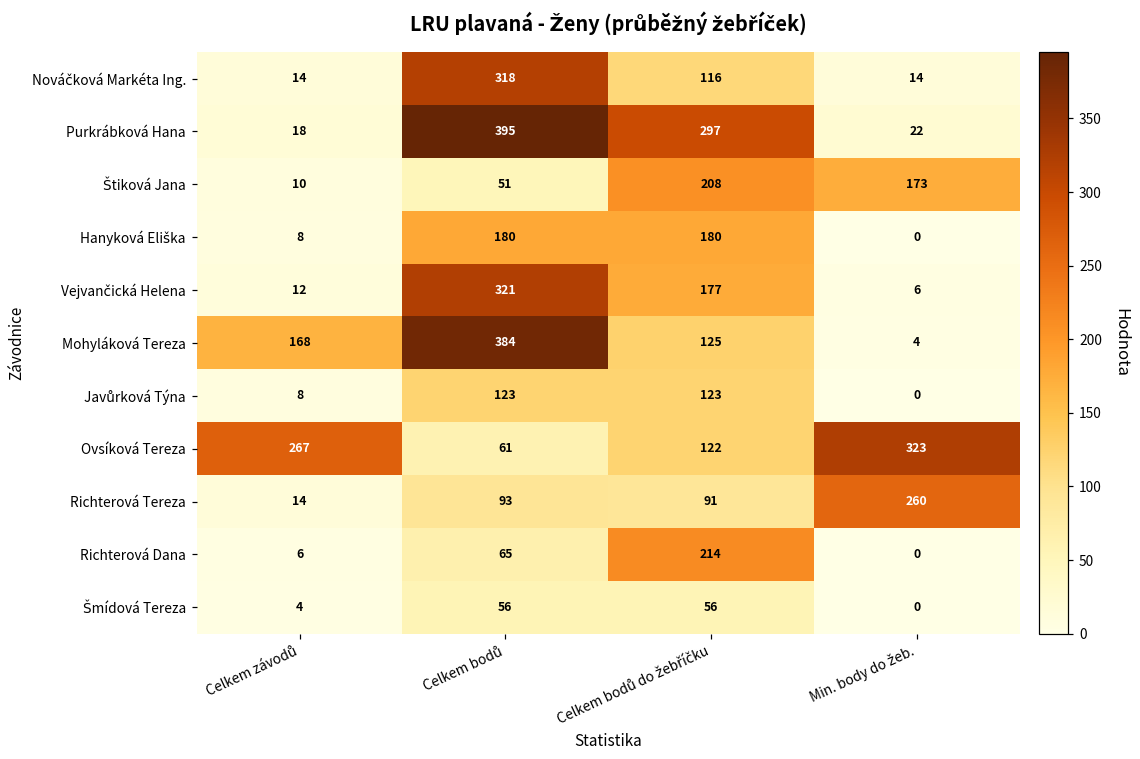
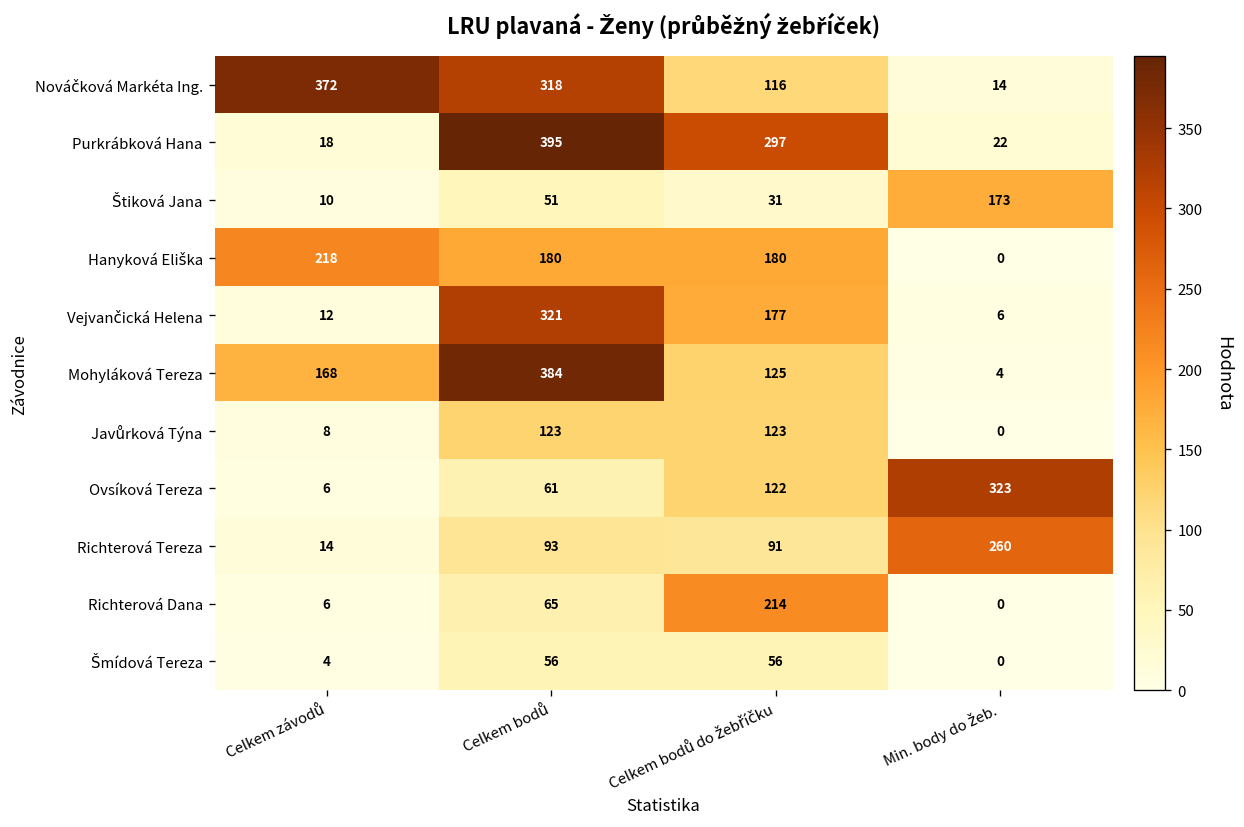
  {
    "Nováčková Markéta Ing.": {
-     "Celkem závodů": 14,
+     "Celkem závodů": 372,
      "Celkem bodů": 318,
      "Celkem bodů do žebříčku": 116,
      "Min. body do žeb.": 14
    },
    "Purkrábková Hana": {
      "Celkem závodů": 18,
      "Celkem bodů": 395,
      "Celkem bodů do žebříčku": 297,
      "Min. body do žeb.": 22
    },
    "Štiková Jana": {
      "Celkem závodů": 10,
      "Celkem bodů": 51,
-     "Celkem bodů do žebříčku": 208,
+     "Celkem bodů do žebříčku": 31,
      "Min. body do žeb.": 173
    },
    "Hanyková Eliška": {
-     "Celkem závodů": 8,
+     "Celkem závodů": 218,
      "Celkem bodů": 180,
      "Celkem bodů do žebříčku": 180,
      "Min. body do žeb.": 0
    },
    "Vejvančická Helena": {
      "Celkem závodů": 12,
      "Celkem bodů": 321,
      "Celkem bodů do žebříčku": 177,
      "Min. body do žeb.": 6
    },
    "Mohyláková Tereza": {
      "Celkem závodů": 168,
      "Celkem bodů": 384,
      "Celkem bodů do žebříčku": 125,
      "Min. body do žeb.": 4
    },
    "Javůrková Týna": {
      "Celkem závodů": 8,
      "Celkem bodů": 123,
      "Celkem bodů do žebříčku": 123,
      "Min. body do žeb.": 0
    },
    "Ovsíková Tereza": {
-     "Celkem závodů": 267,
+     "Celkem závodů": 6,
      "Celkem bodů": 61,
      "Celkem bodů do žebříčku": 122,
      "Min. body do žeb.": 323
    },
    "Richterová Tereza": {
      "Celkem závodů": 14,
      "Celkem bodů": 93,
      "Celkem bodů do žebříčku": 91,
      "Min. body do žeb.": 260
    },
    "Richterová Dana": {
      "Celkem závodů": 6,
      "Celkem bodů": 65,
      "Celkem bodů do žebříčku": 214,
      "Min. body do žeb.": 0
    },
    "Šmídová Tereza": {
      "Celkem závodů": 4,
      "Celkem bodů": 56,
      "Celkem bodů do žebříčku": 56,
      "Min. body do žeb.": 0
    }
  }
